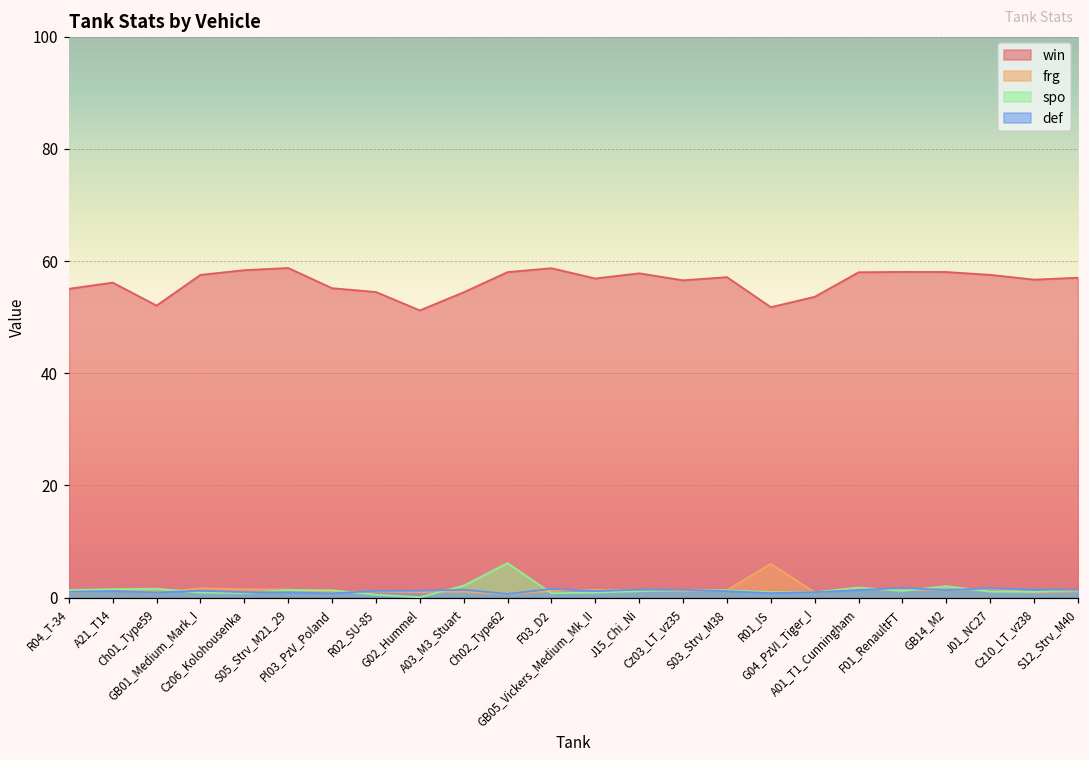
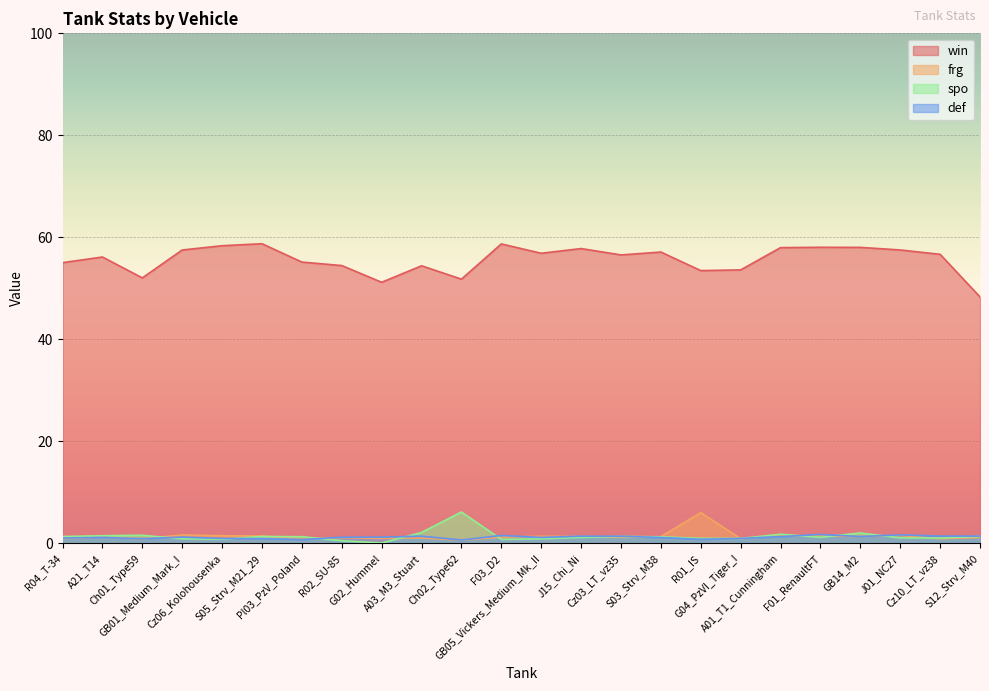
  {
    "win": {
      "R04_T-34": 55,
      "A21_T14": 56,
      "Ch01_Type59": 52,
      "GB01_Medium_Mark_I": 58,
      "Cz06_Kolohousenka": 58,
      "S05_Strv_M21_29": 59,
      "Pl03_PzV_Poland": 55,
      "R02_SU-85": 54,
      "G02_Hummel": 51,
      "A03_M3_Stuart": 54,
-     "Ch02_Type62": 58,
+     "Ch02_Type62": 52,
      "F03_D2": 59,
      "GB05_Vickers_Medium_Mk_II": 57,
      "J15_Chi_Ni": 58,
      "Cz03_LT_vz35": 57,
      "S03_Strv_M38": 57,
-     "R01_IS": 52,
+     "R01_IS": 53,
      "G04_PzVI_Tiger_I": 54,
      "A01_T1_Cunningham": 58,
      "F01_RenaultFT": 58,
      "GB14_M2": 58,
      "J01_NC27": 58,
      "Cz10_LT_vz38": 57,
-     "S12_Strv_M40": 57
+     "S12_Strv_M40": 48
    },
    "frg": {
      "Cz06_Kolohousenka": 2,
      "R01_IS": 6
    },
    "spo": {
      "Ch01_Type59": 2,
      "R02_SU-85": 1,
      "G02_Hummel": 0,
      "A03_M3_Stuart": 2,
      "Ch02_Type62": 6,
      "GB14_M2": 2
    }
  }
